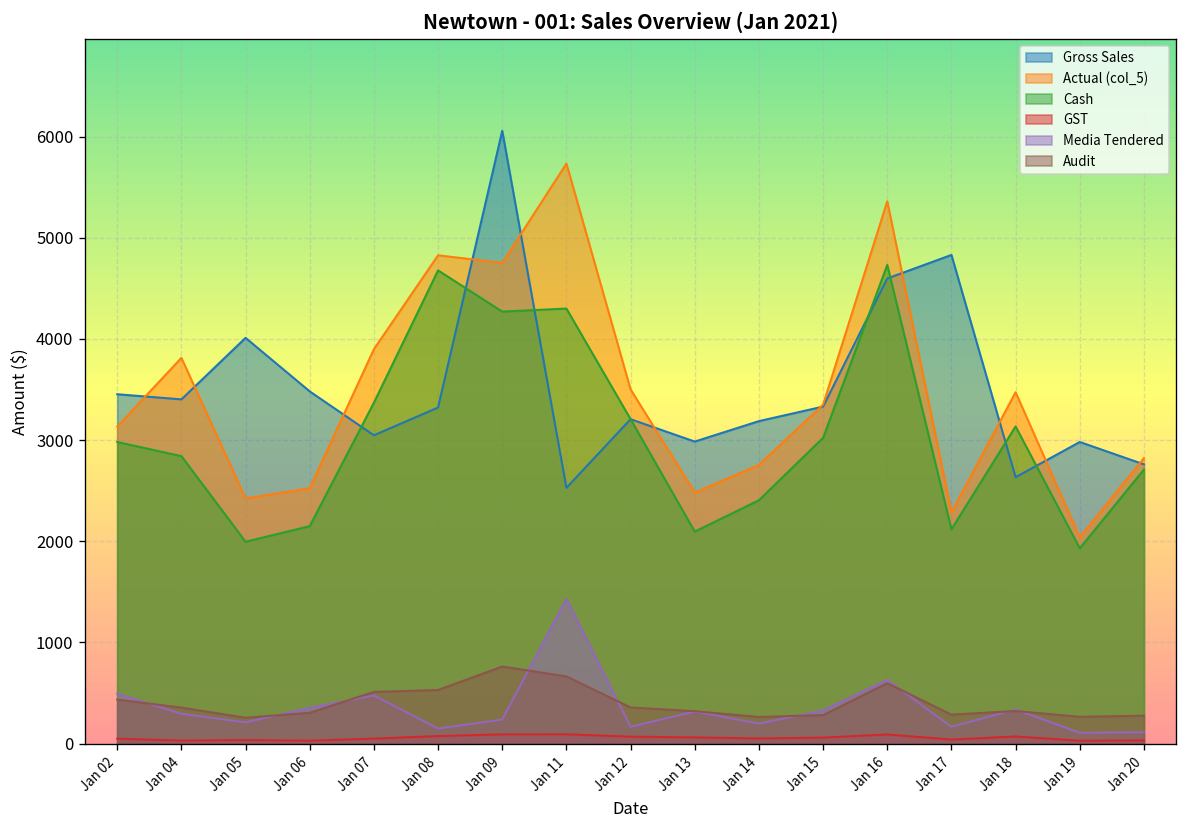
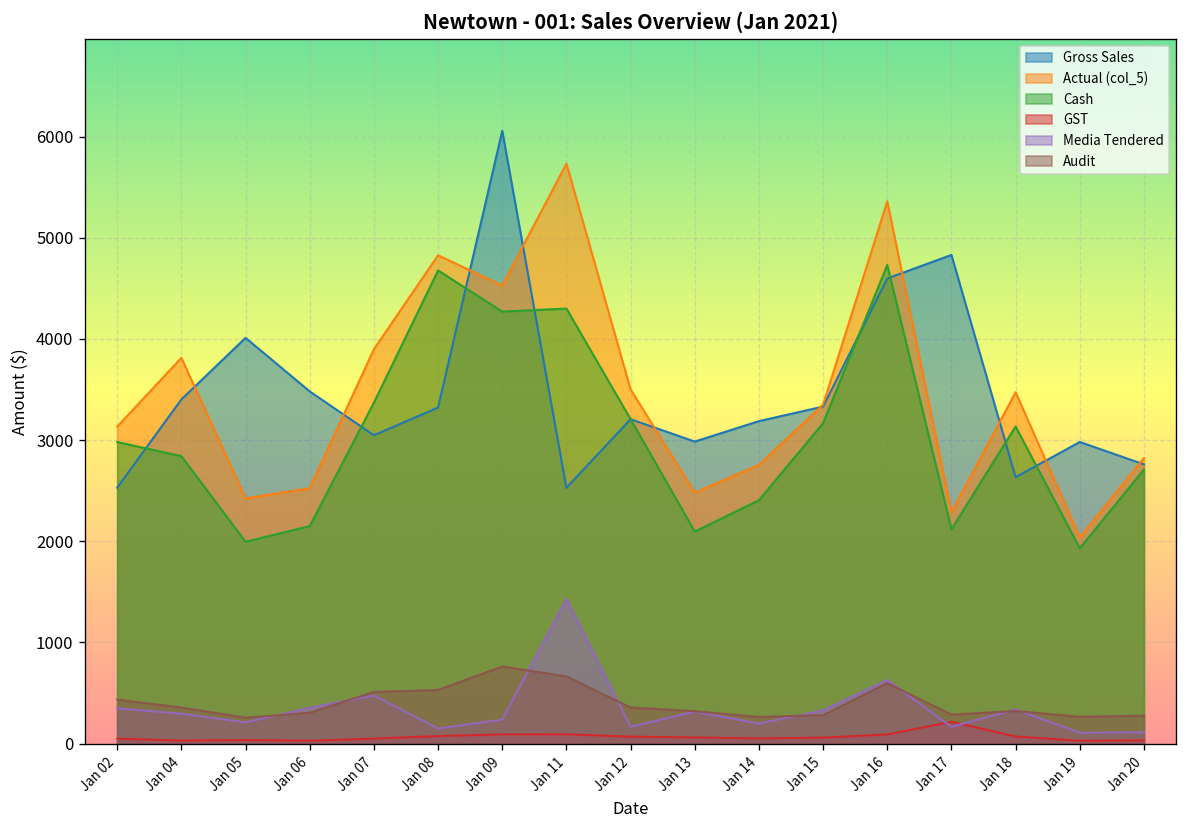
  {
    "Gross Sales": {
-     "Jan 02": 3500,
+     "Jan 02": 2500,
      "Jan 04": 3400,
      "Jan 05": 4000,
      "Jan 06": 3500,
      "Jan 07": 3000,
      "Jan 08": 3300,
      "Jan 09": 6100,
      "Jan 11": 2500,
      "Jan 13": 3000,
      "Jan 14": 3200,
      "Jan 16": 4600,
      "Jan 17": 4800,
      "Jan 18": 2600,
      "Jan 19": 3000,
      "Jan 20": 2800
    },
    "Actual (col_5)": {
      "Jan 02": 3100,
      "Jan 04": 3800,
      "Jan 05": 2400,
      "Jan 06": 2500,
      "Jan 07": 3900,
      "Jan 08": 4800,
-     "Jan 09": 4800,
+     "Jan 09": 4500,
      "Jan 11": 5700,
      "Jan 12": 3500,
      "Jan 13": 2500,
      "Jan 14": 2800,
      "Jan 16": 5400,
      "Jan 17": 2300,
      "Jan 18": 3500,
      "Jan 19": 2000,
      "Jan 20": 2800
    },
    "Cash": {
      "Jan 02": 3000,
      "Jan 04": 2800,
      "Jan 05": 2000,
      "Jan 06": 2200,
      "Jan 07": 3400,
      "Jan 08": 4700,
      "Jan 09": 4300,
      "Jan 11": 4300,
      "Jan 13": 2100,
      "Jan 14": 2400,
-     "Jan 15": 3000,
+     "Jan 15": 3200,
      "Jan 16": 4700,
      "Jan 17": 2100,
      "Jan 18": 3100,
      "Jan 19": 1900,
      "Jan 20": 2700
    },
    "GST": {
      "Jan 02": 0,
      "Jan 04": 0,
      "Jan 05": 0,
      "Jan 06": 0,
      "Jan 07": 0,
      "Jan 08": 100,
      "Jan 09": 100,
      "Jan 11": 100,
      "Jan 12": 100,
      "Jan 13": 100,
      "Jan 14": 100,
      "Jan 15": 100,
      "Jan 16": 100,
-     "Jan 17": 0,
+     "Jan 17": 200,
      "Jan 18": 100,
      "Jan 19": 0,
      "Jan 20": 0
    },
    "Media Tendered": {
-     "Jan 02": 500,
+     "Jan 02": 300,
      "Jan 04": 300,
      "Jan 05": 200,
      "Jan 06": 400,
      "Jan 07": 500,
      "Jan 08": 100,
      "Jan 09": 200,
      "Jan 11": 1400,
      "Jan 12": 200,
      "Jan 14": 200,
      "Jan 15": 300,
      "Jan 16": 600,
      "Jan 17": 200,
      "Jan 19": 100,
      "Jan 20": 100
    },
    "Audit": {
      "Jan 02": 400,
      "Jan 04": 400,
      "Jan 05": 300,
      "Jan 06": 300,
      "Jan 07": 500,
      "Jan 08": 500,
      "Jan 09": 800,
      "Jan 11": 700,
      "Jan 12": 400,
      "Jan 14": 300,
      "Jan 15": 300,
      "Jan 16": 600,
      "Jan 17": 300,
      "Jan 19": 300,
      "Jan 20": 300
    }
  }
